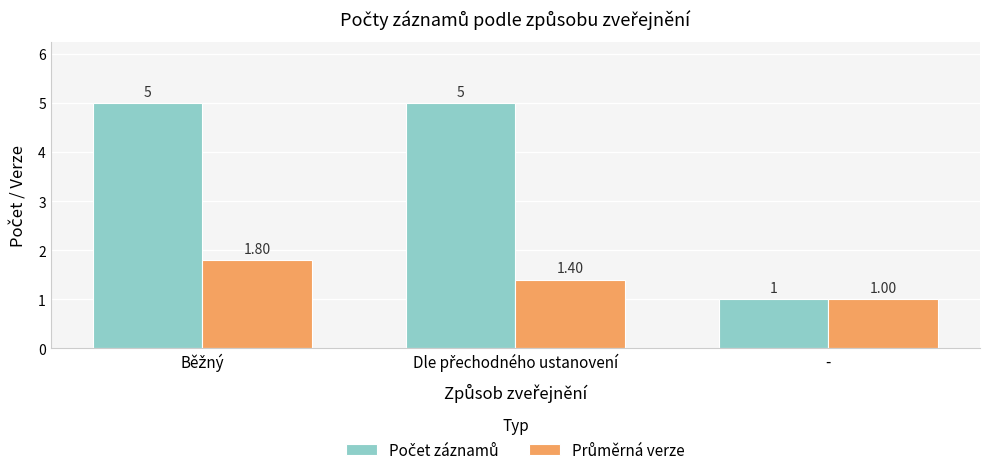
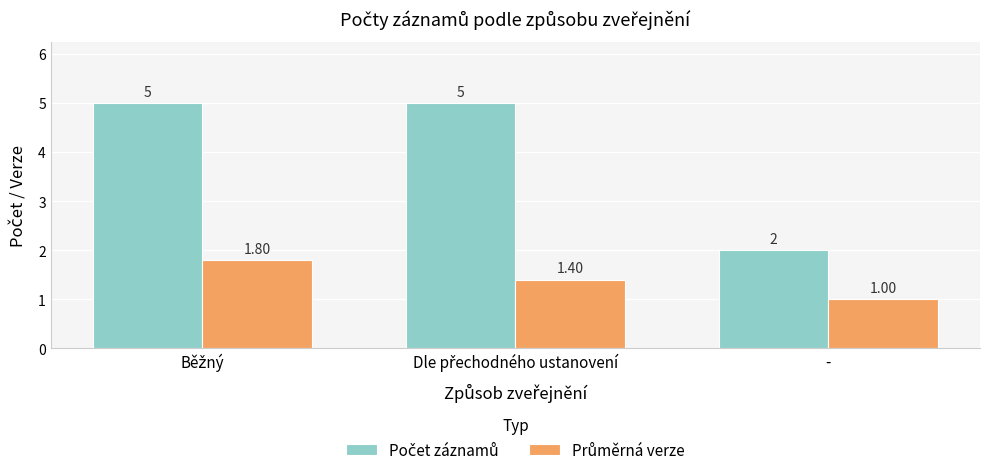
  {
    "Počet záznamů": {
      "Běžný": 5,
      "Dle přechodného ustanovení": 5,
-     "-": 1
+     "-": 2
    },
    "Průměrná verze": {
      "Běžný": 1.80,
      "Dle přechodného ustanovení": 1.40,
      "-": 1.00
    }
  }
